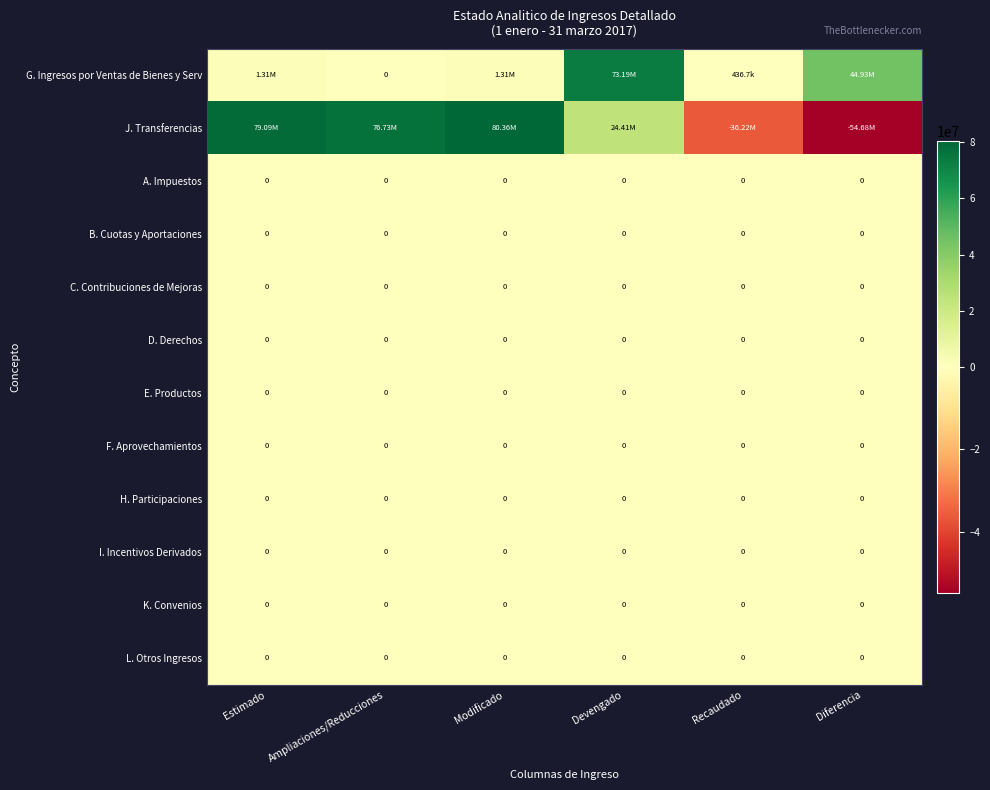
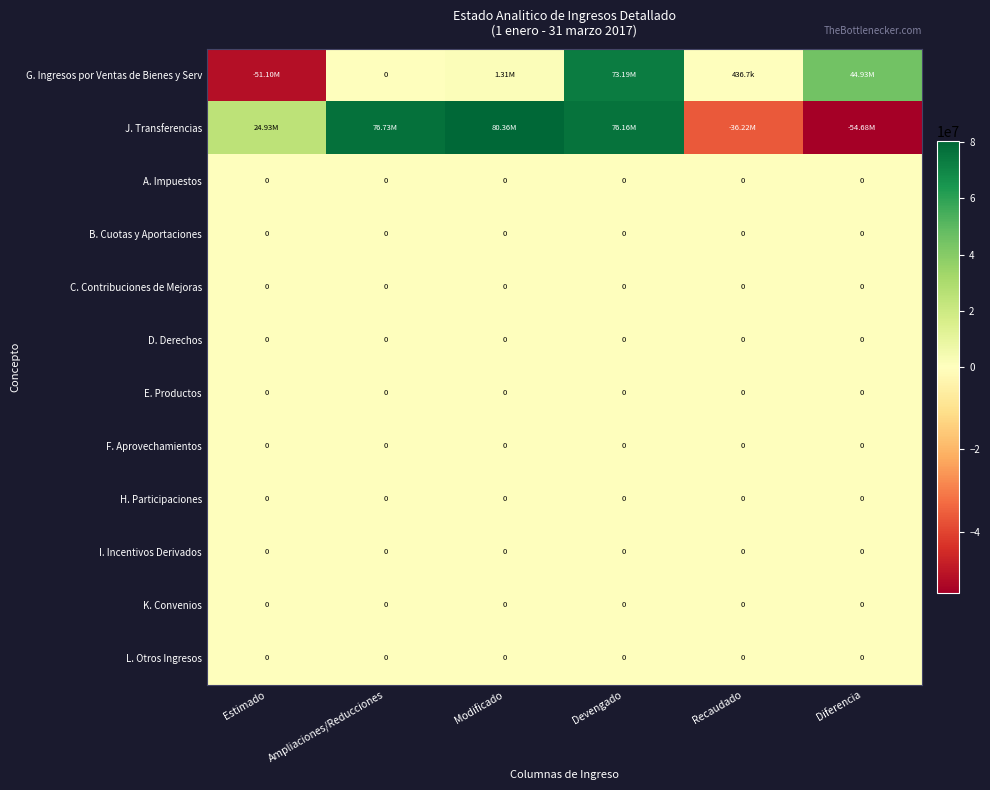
  {
    "G. Ingresos por Ventas de Bienes y Serv": {
-     "Estimado": "1.31M",
+     "Estimado": "-51.10M",
      "Ampliaciones/Reducciones": "0",
      "Modificado": "1.31M",
      "Devengado": "73.19M",
      "Recaudado": "436.7k",
      "Diferencia": "44.93M"
    },
    "J. Transferencias": {
-     "Estimado": "79.09M",
+     "Estimado": "24.93M",
      "Ampliaciones/Reducciones": "76.73M",
      "Modificado": "80.36M",
-     "Devengado": "24.41M",
+     "Devengado": "76.16M",
      "Recaudado": "-36.22M",
      "Diferencia": "-54.68M"
    },
    "A. Impuestos": {
      "Estimado": "0",
      "Ampliaciones/Reducciones": "0",
      "Modificado": "0",
      "Devengado": "0",
      "Recaudado": "0",
      "Diferencia": "0"
    },
    "B. Cuotas y Aportaciones": {
      "Estimado": "0",
      "Ampliaciones/Reducciones": "0",
      "Modificado": "0",
      "Devengado": "0",
      "Recaudado": "0",
      "Diferencia": "0"
    },
    "C. Contribuciones de Mejoras": {
      "Estimado": "0",
      "Ampliaciones/Reducciones": "0",
      "Modificado": "0",
      "Devengado": "0",
      "Recaudado": "0",
      "Diferencia": "0"
    },
    "D. Derechos": {
      "Estimado": "0",
      "Ampliaciones/Reducciones": "0",
      "Modificado": "0",
      "Devengado": "0",
      "Recaudado": "0",
      "Diferencia": "0"
    },
    "E. Productos": {
      "Estimado": "0",
      "Ampliaciones/Reducciones": "0",
      "Modificado": "0",
      "Devengado": "0",
      "Recaudado": "0",
      "Diferencia": "0"
    },
    "F. Aprovechamientos": {
      "Estimado": "0",
      "Ampliaciones/Reducciones": "0",
      "Modificado": "0",
      "Devengado": "0",
      "Recaudado": "0",
      "Diferencia": "0"
    },
    "H. Participaciones": {
      "Estimado": "0",
      "Ampliaciones/Reducciones": "0",
      "Modificado": "0",
      "Devengado": "0",
      "Recaudado": "0",
      "Diferencia": "0"
    },
    "I. Incentivos Derivados": {
      "Estimado": "0",
      "Ampliaciones/Reducciones": "0",
      "Modificado": "0",
      "Devengado": "0",
      "Recaudado": "0",
      "Diferencia": "0"
    },
    "K. Convenios": {
      "Estimado": "0",
      "Ampliaciones/Reducciones": "0",
      "Modificado": "0",
      "Devengado": "0",
      "Recaudado": "0",
      "Diferencia": "0"
    },
    "L. Otros Ingresos": {
      "Estimado": "0",
      "Ampliaciones/Reducciones": "0",
      "Modificado": "0",
      "Devengado": "0",
      "Recaudado": "0",
      "Diferencia": "0"
    }
  }
